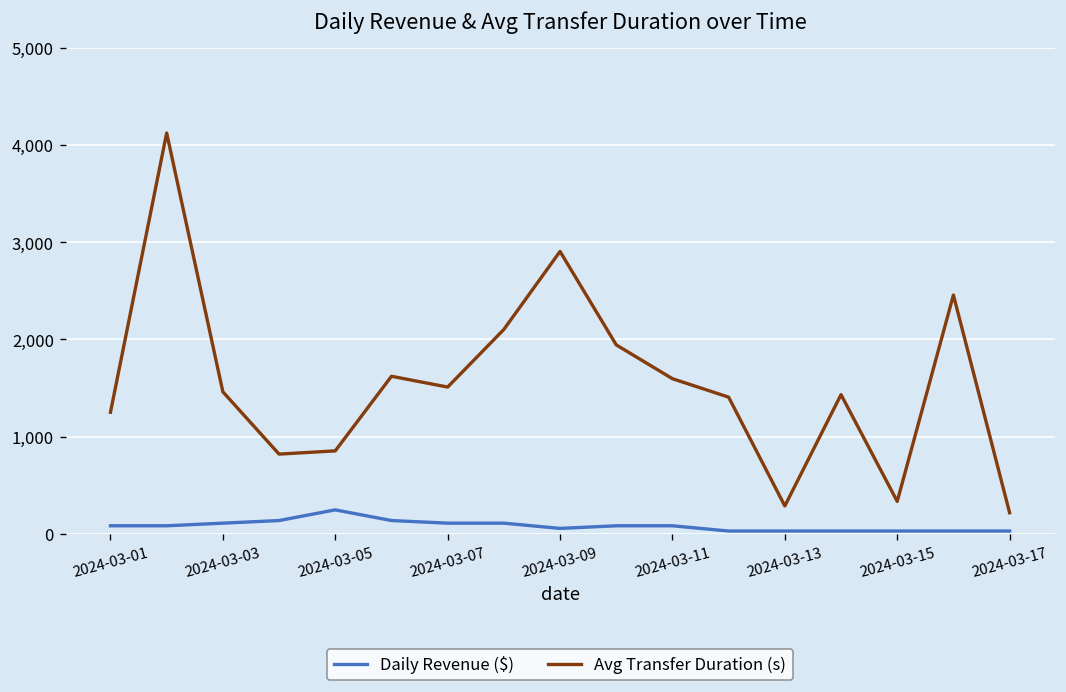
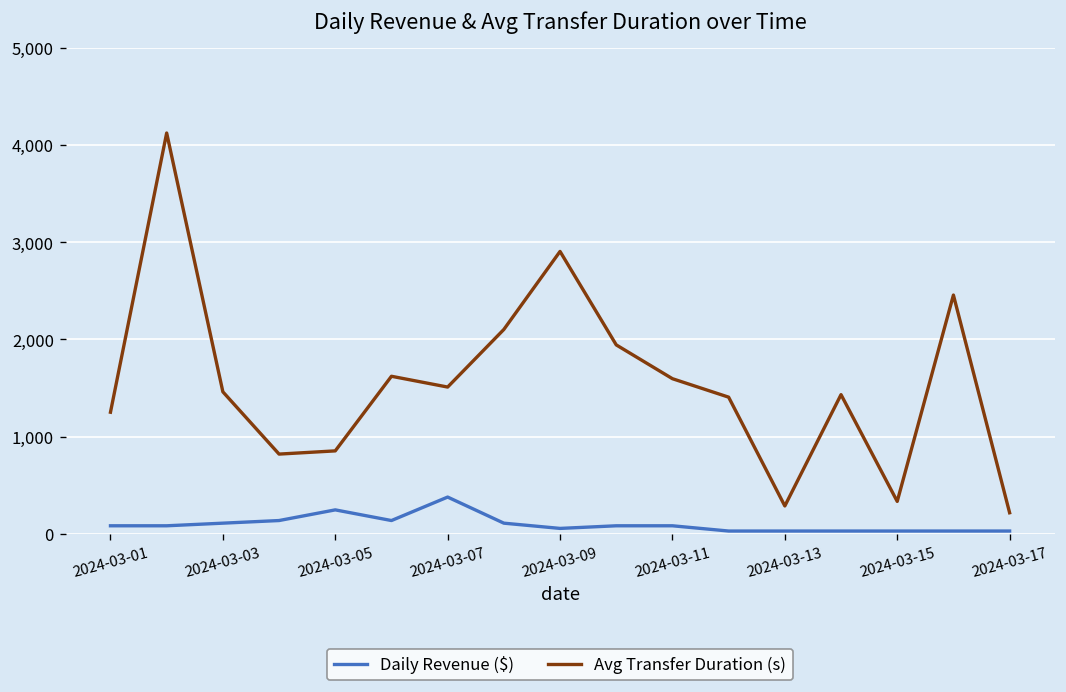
  {
    "Daily Revenue ($)": {
      "2024-03-01": "100",
      "2024-03-03": "100",
      "2024-03-05": "200",
-     "2024-03-07": "100",
+     "2024-03-07": "400",
      "2024-03-09": "100",
      "2024-03-11": "100",
      "2024-03-13": "0",
      "2024-03-15": "0",
      "2024-03-17": "0"
    },
    "Avg Transfer Duration (s)": {
      "2024-03-01": "1,300",
      "2024-03-03": "1,500",
      "2024-03-05": "900",
      "2024-03-07": "1,500",
      "2024-03-09": "2,900",
      "2024-03-11": "1,600",
      "2024-03-13": "300",
      "2024-03-15": "300",
      "2024-03-17": "200"
    }
  }
